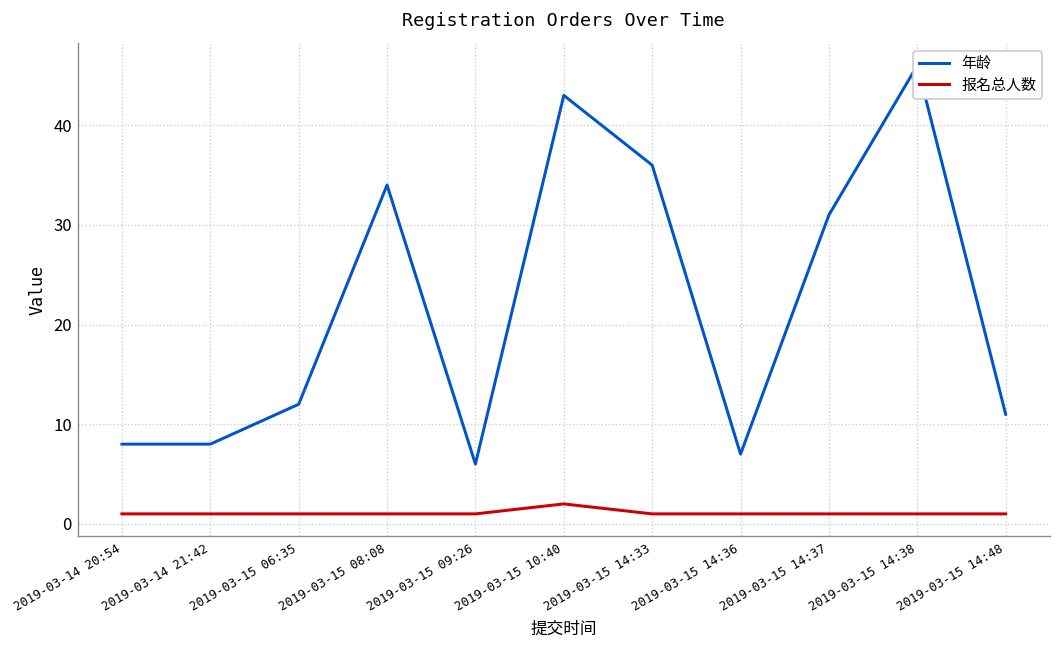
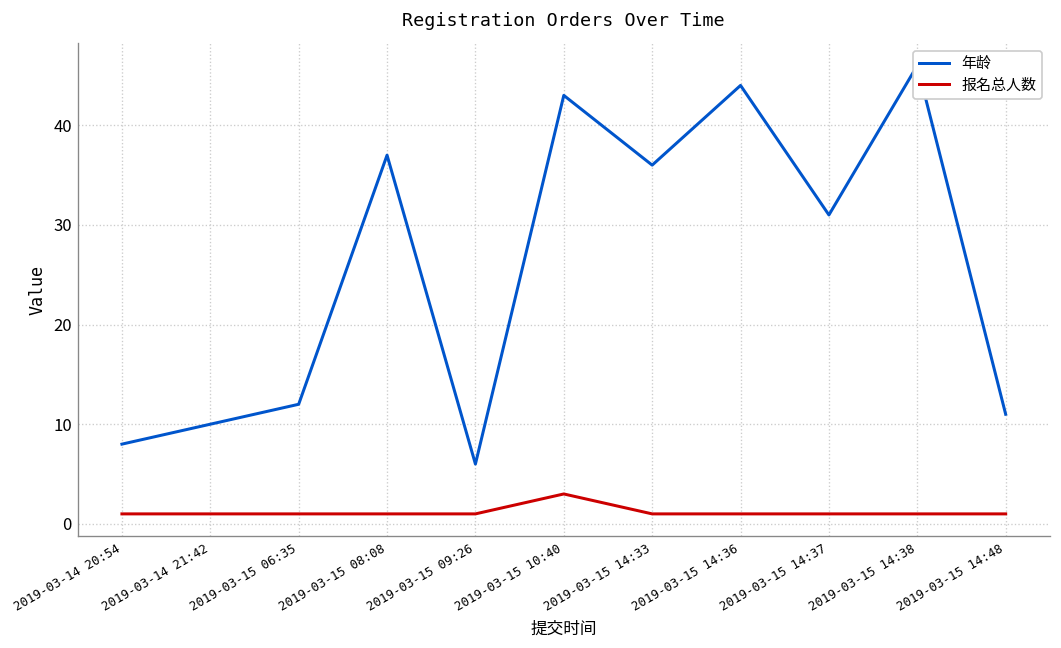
  {
    "年龄": {
      "2019-03-14 20:54": 8,
-     "2019-03-14 21:42": 8,
+     "2019-03-14 21:42": 10,
      "2019-03-15 06:35": 12,
-     "2019-03-15 08:08": 34,
+     "2019-03-15 08:08": 37,
      "2019-03-15 09:26": 6,
      "2019-03-15 10:40": 43,
      "2019-03-15 14:33": 36,
-     "2019-03-15 14:36": 7,
+     "2019-03-15 14:36": 44,
      "2019-03-15 14:37": 31,
      "2019-03-15 14:48": 11
    },
    "报名总人数": {
      "2019-03-14 20:54": 1,
      "2019-03-14 21:42": 1,
      "2019-03-15 06:35": 1,
      "2019-03-15 08:08": 1,
      "2019-03-15 09:26": 1,
-     "2019-03-15 10:40": 2,
+     "2019-03-15 10:40": 3,
      "2019-03-15 14:33": 1,
      "2019-03-15 14:36": 1,
      "2019-03-15 14:37": 1,
      "2019-03-15 14:38": 1,
      "2019-03-15 14:48": 1
    }
  }
